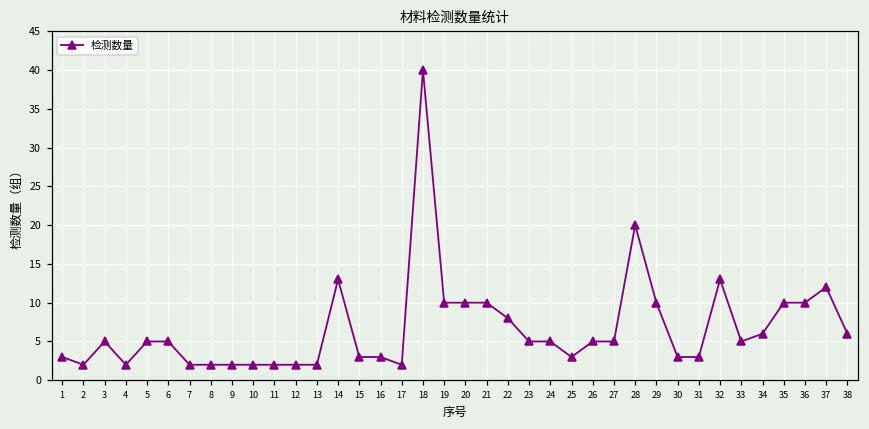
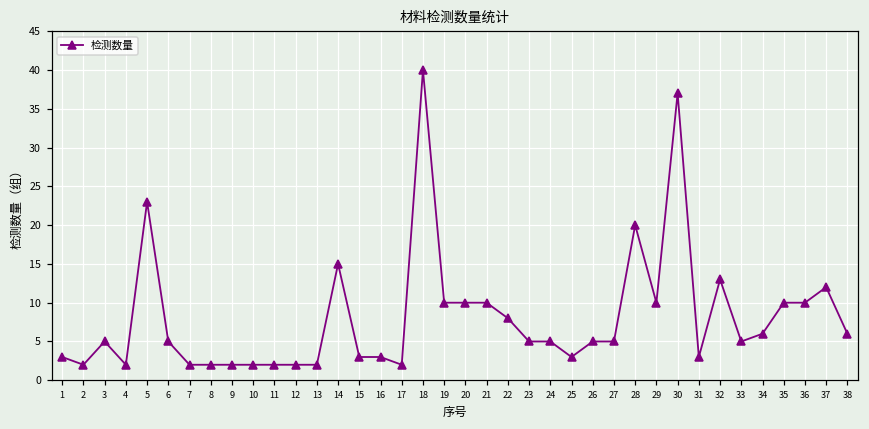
  {
    "1": 3,
    "2": 2,
    "3": 5,
    "4": 2,
-   "5": 5,
+   "5": 23,
    "6": 5,
    "7": 2,
    "8": 2,
    "9": 2,
    "10": 2,
    "11": 2,
    "12": 2,
    "13": 2,
-   "14": 13,
+   "14": 15,
    "15": 3,
    "16": 3,
    "17": 2,
    "18": 40,
    "19": 10,
    "20": 10,
    "21": 10,
    "22": 8,
    "23": 5,
    "24": 5,
    "25": 3,
    "26": 5,
    "27": 5,
    "28": 20,
    "29": 10,
-   "30": 3,
+   "30": 37,
    "31": 3,
    "32": 13,
    "33": 5,
    "34": 6,
    "35": 10,
    "36": 10,
    "37": 12,
    "38": 6
  }
